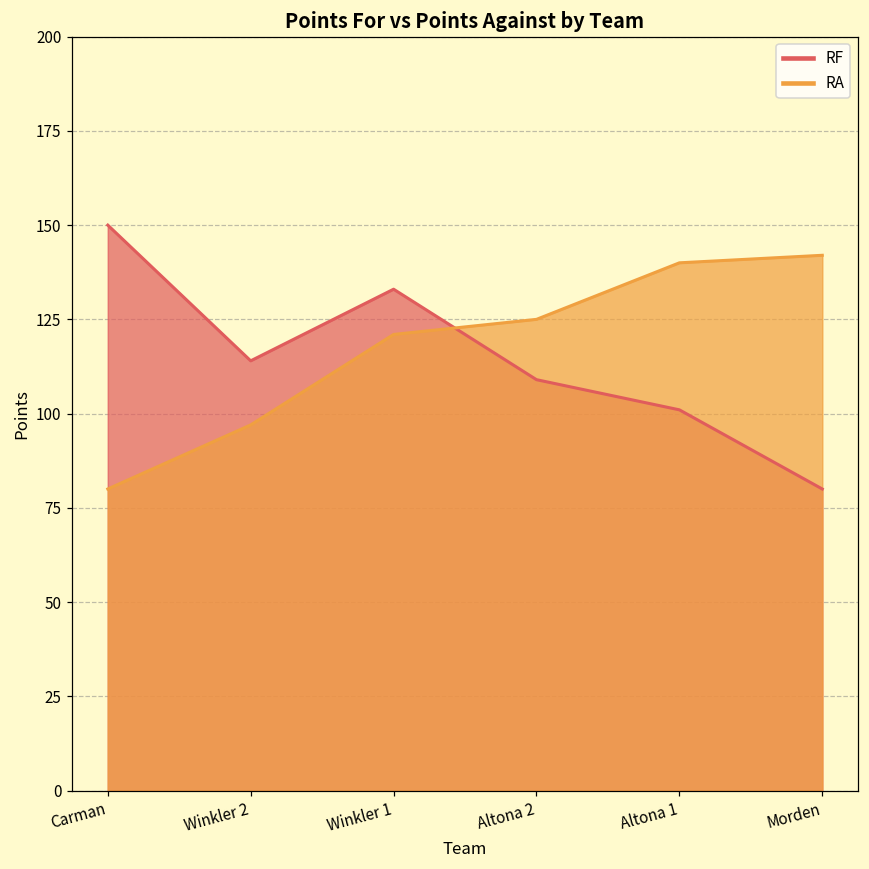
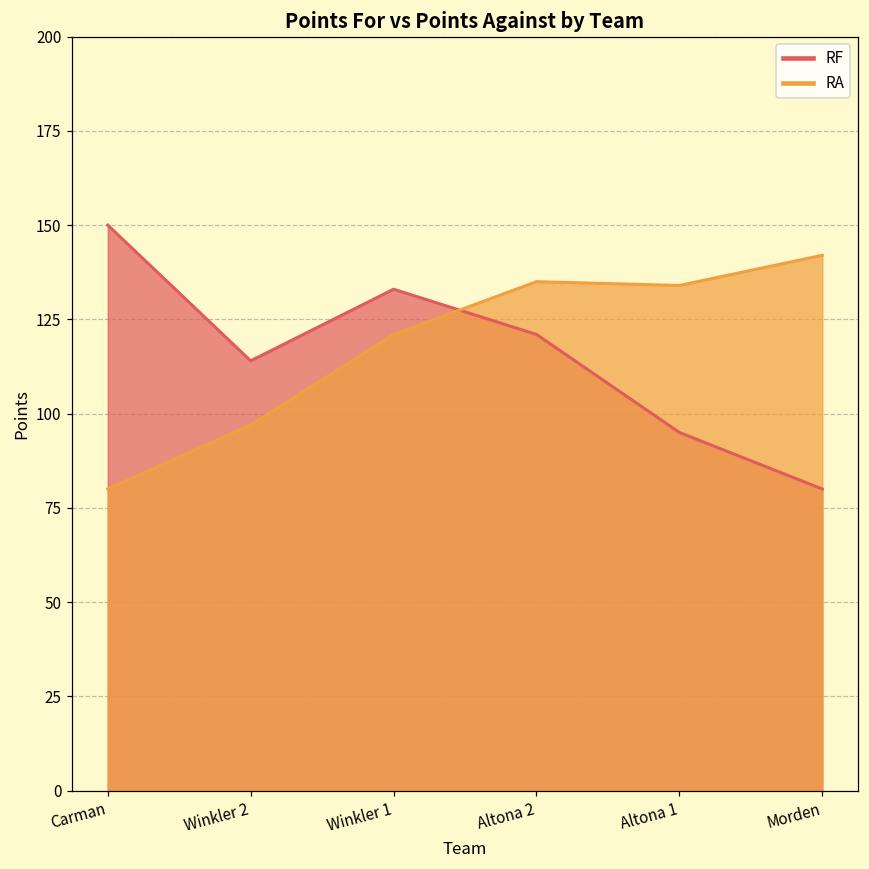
  {
    "RF": {
      "Carman": 150,
      "Winkler 2": 114,
      "Winkler 1": 133,
-     "Altona 2": 109,
-     "Altona 1": 101,
+     "Altona 2": 121,
+     "Altona 1": 95,
      "Morden": 80
    },
    "RA": {
      "Carman": 80,
      "Winkler 2": 97,
      "Winkler 1": 121,
-     "Altona 2": 125,
-     "Altona 1": 140,
+     "Altona 2": 135,
+     "Altona 1": 134,
      "Morden": 142
    }
  }
